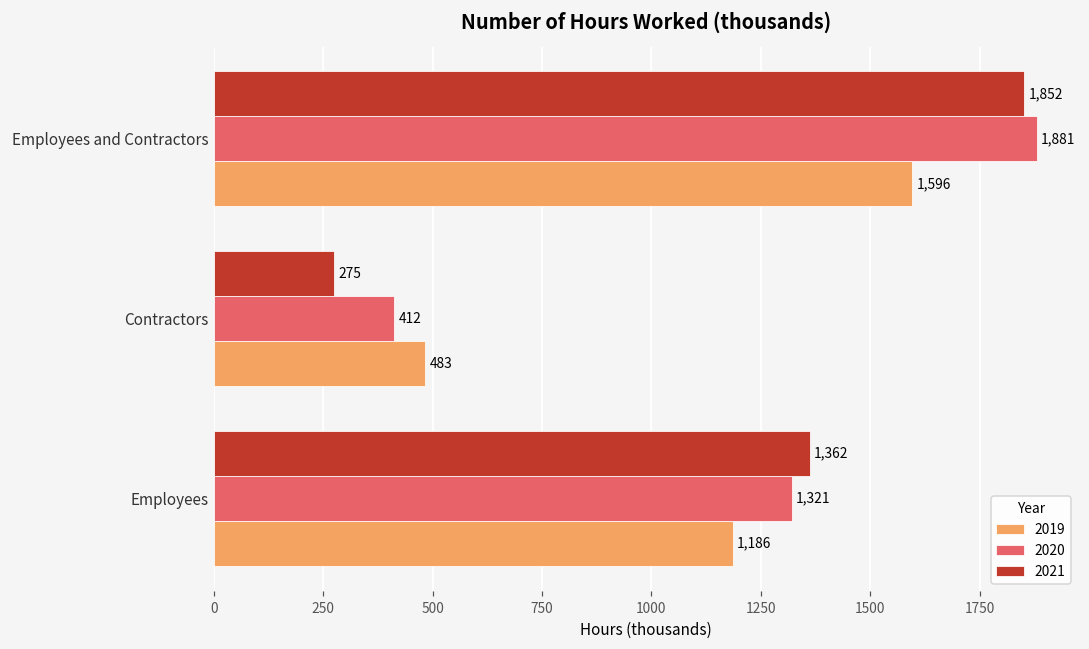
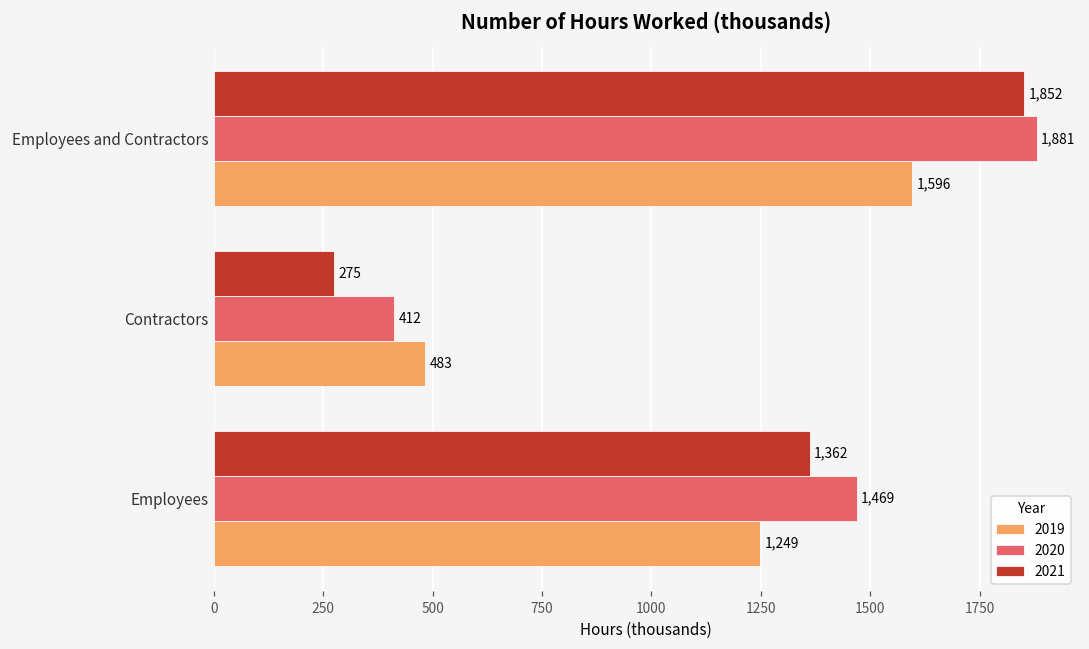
  {
    "2019": {
      "Employees and Contractors": "1,596",
      "Contractors": "483",
-     "Employees": "1,186"
+     "Employees": "1,249"
    },
    "2020": {
      "Employees and Contractors": "1,881",
      "Contractors": "412",
-     "Employees": "1,321"
+     "Employees": "1,469"
    },
    "2021": {
      "Employees and Contractors": "1,852",
      "Contractors": "275",
      "Employees": "1,362"
    }
  }
